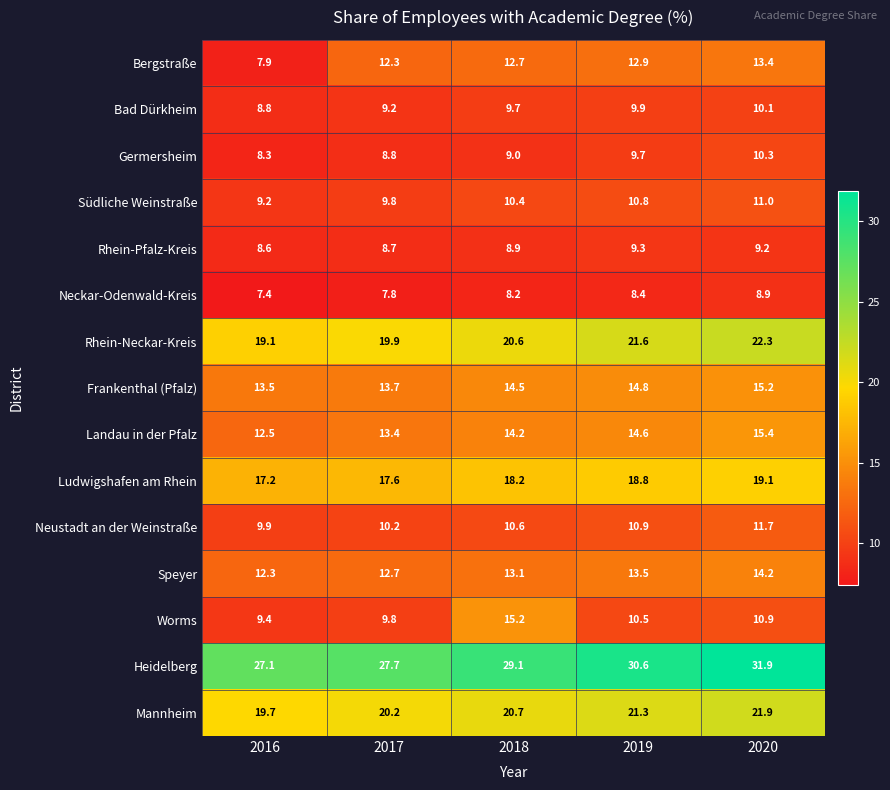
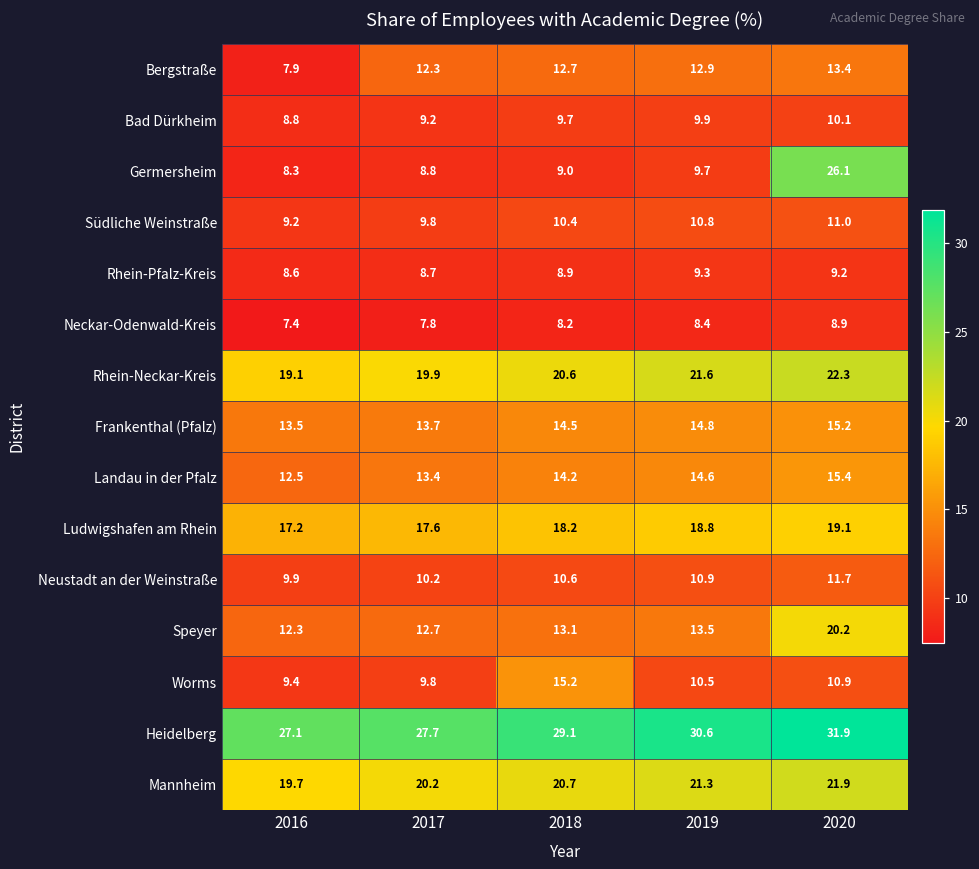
  {
    "Bergstraße": {
      "2016": 7.9,
      "2017": 12.3,
      "2018": 12.7,
      "2019": 12.9,
      "2020": 13.4
    },
    "Bad Dürkheim": {
      "2016": 8.8,
      "2017": 9.2,
      "2018": 9.7,
      "2019": 9.9,
      "2020": 10.1
    },
    "Germersheim": {
      "2016": 8.3,
      "2017": 8.8,
      "2018": 9.0,
      "2019": 9.7,
-     "2020": 10.3
+     "2020": 26.1
    },
    "Südliche Weinstraße": {
      "2016": 9.2,
      "2017": 9.8,
      "2018": 10.4,
      "2019": 10.8,
      "2020": 11.0
    },
    "Rhein-Pfalz-Kreis": {
      "2016": 8.6,
      "2017": 8.7,
      "2018": 8.9,
      "2019": 9.3,
      "2020": 9.2
    },
    "Neckar-Odenwald-Kreis": {
      "2016": 7.4,
      "2017": 7.8,
      "2018": 8.2,
      "2019": 8.4,
      "2020": 8.9
    },
    "Rhein-Neckar-Kreis": {
      "2016": 19.1,
      "2017": 19.9,
      "2018": 20.6,
      "2019": 21.6,
      "2020": 22.3
    },
    "Frankenthal (Pfalz)": {
      "2016": 13.5,
      "2017": 13.7,
      "2018": 14.5,
      "2019": 14.8,
      "2020": 15.2
    },
    "Landau in der Pfalz": {
      "2016": 12.5,
      "2017": 13.4,
      "2018": 14.2,
      "2019": 14.6,
      "2020": 15.4
    },
    "Ludwigshafen am Rhein": {
      "2016": 17.2,
      "2017": 17.6,
      "2018": 18.2,
      "2019": 18.8,
      "2020": 19.1
    },
    "Neustadt an der Weinstraße": {
      "2016": 9.9,
      "2017": 10.2,
      "2018": 10.6,
      "2019": 10.9,
      "2020": 11.7
    },
    "Speyer": {
      "2016": 12.3,
      "2017": 12.7,
      "2018": 13.1,
      "2019": 13.5,
-     "2020": 14.2
+     "2020": 20.2
    },
    "Worms": {
      "2016": 9.4,
      "2017": 9.8,
      "2018": 15.2,
      "2019": 10.5,
      "2020": 10.9
    },
    "Heidelberg": {
      "2016": 27.1,
      "2017": 27.7,
      "2018": 29.1,
      "2019": 30.6,
      "2020": 31.9
    },
    "Mannheim": {
      "2016": 19.7,
      "2017": 20.2,
      "2018": 20.7,
      "2019": 21.3,
      "2020": 21.9
    }
  }
